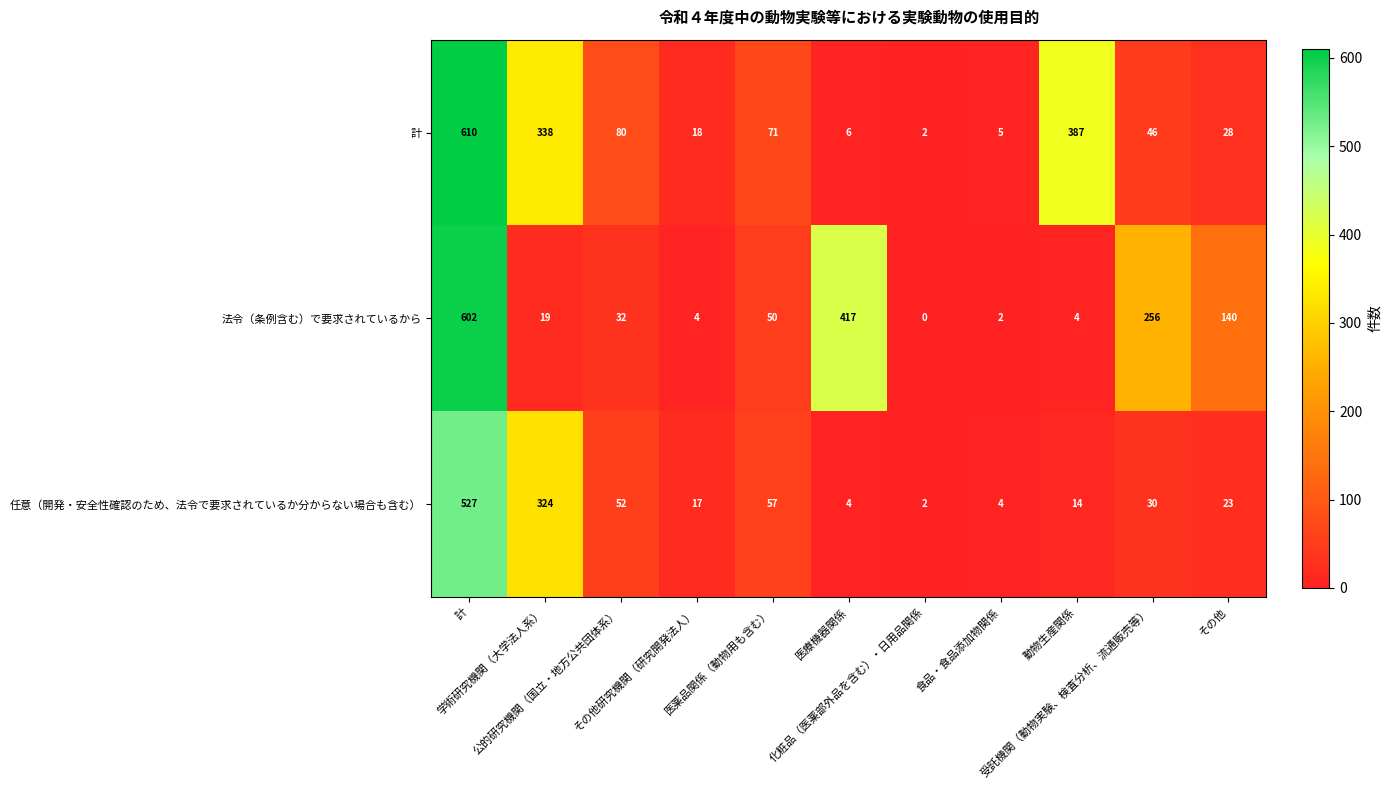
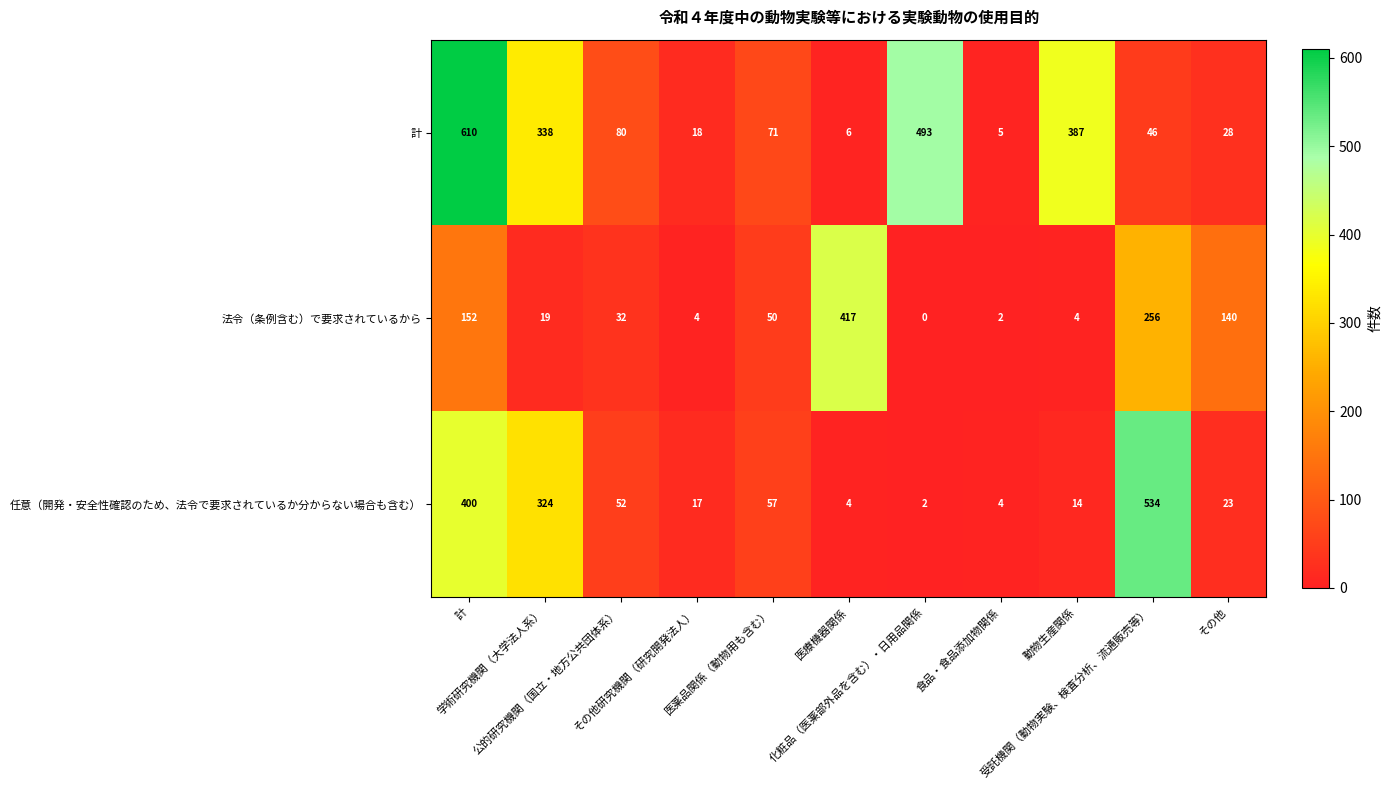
  {
    "計": {
      "計": 610,
      "学術研究機関（大学法人系）": 338,
      "公的研究機関（国立・地方公共団体系）": 80,
      "その他研究機関（研究開発法人）": 18,
      "医薬品関係（動物用も含む）": 71,
      "医療機器関係": 6,
-     "化粧品（医薬部外品を含む）・日用品関係": 2,
+     "化粧品（医薬部外品を含む）・日用品関係": 493,
      "食品・食品添加物関係": 5,
      "動物生産関係": 387,
      "受託機関（動物実験、検査分析、流通販売等）": 46,
      "その他": 28
    },
    "法令（条例含む）で要求されているから": {
-     "計": 602,
+     "計": 152,
      "学術研究機関（大学法人系）": 19,
      "公的研究機関（国立・地方公共団体系）": 32,
      "その他研究機関（研究開発法人）": 4,
      "医薬品関係（動物用も含む）": 50,
      "医療機器関係": 417,
      "化粧品（医薬部外品を含む）・日用品関係": 0,
      "食品・食品添加物関係": 2,
      "動物生産関係": 4,
      "受託機関（動物実験、検査分析、流通販売等）": 256,
      "その他": 140
    },
    "任意（開発・安全性確認のため、法令で要求されているか分からない場合も含む）": {
-     "計": 527,
+     "計": 400,
      "学術研究機関（大学法人系）": 324,
      "公的研究機関（国立・地方公共団体系）": 52,
      "その他研究機関（研究開発法人）": 17,
      "医薬品関係（動物用も含む）": 57,
      "医療機器関係": 4,
      "化粧品（医薬部外品を含む）・日用品関係": 2,
      "食品・食品添加物関係": 4,
      "動物生産関係": 14,
-     "受託機関（動物実験、検査分析、流通販売等）": 30,
+     "受託機関（動物実験、検査分析、流通販売等）": 534,
      "その他": 23
    }
  }
